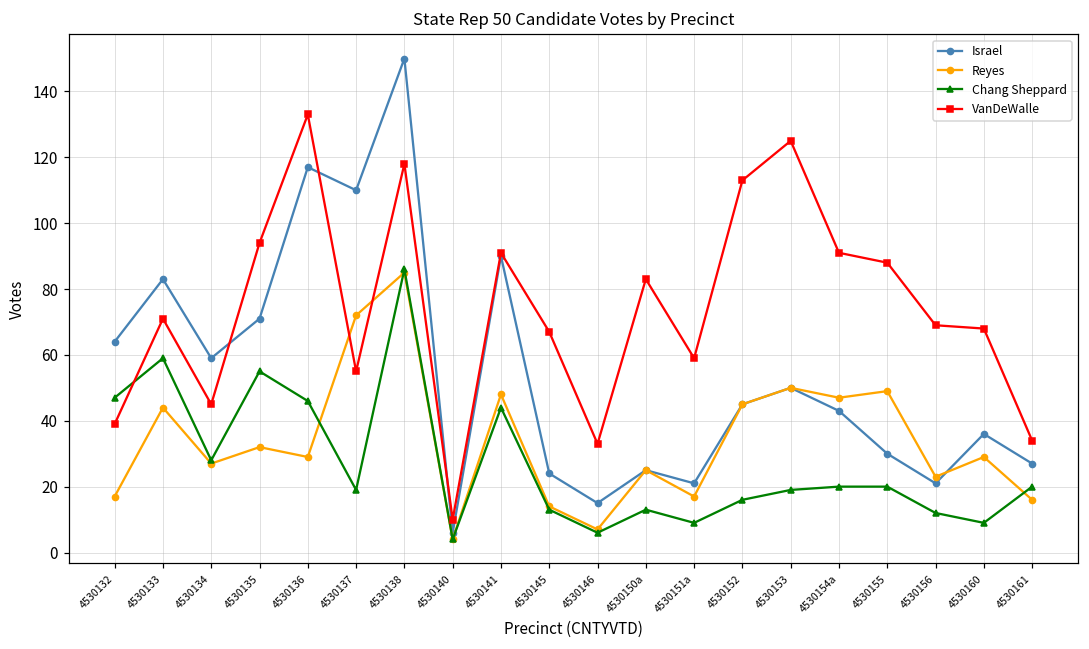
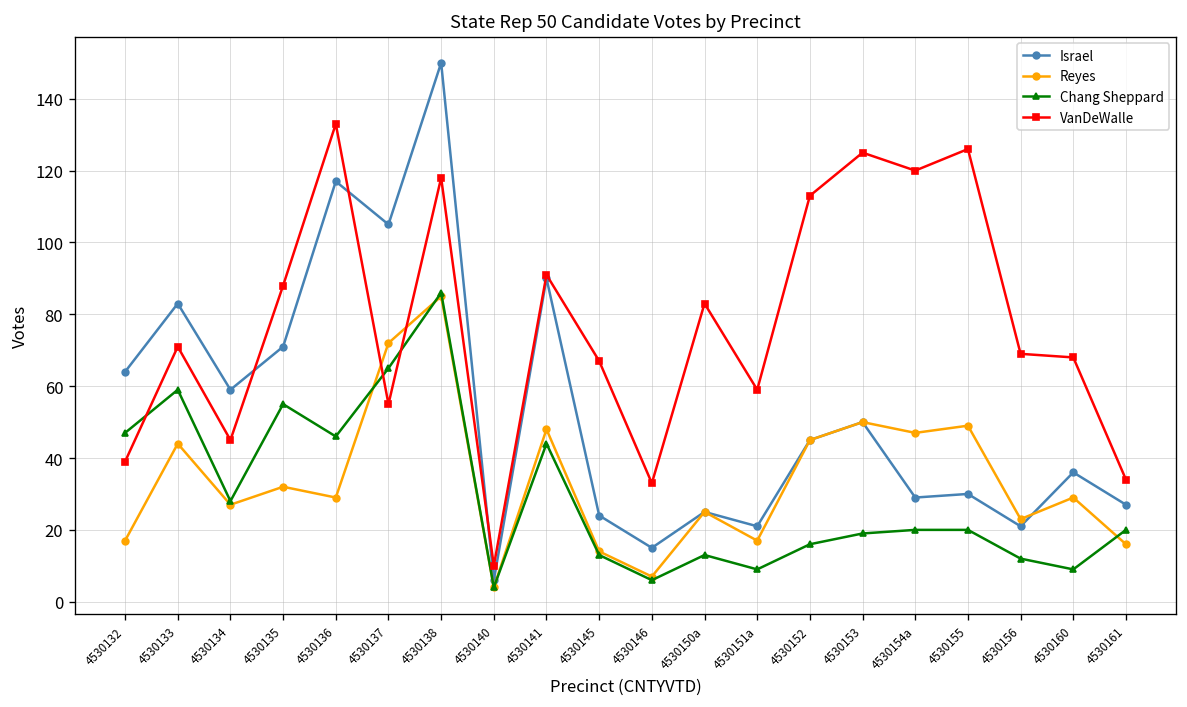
  {
    "Israel": {
      "4530132": 64,
      "4530133": 83,
      "4530134": 59,
      "4530135": 71,
      "4530136": 117,
-     "4530137": 110,
+     "4530137": 105,
      "4530138": 150,
      "4530140": 6,
      "4530141": 90,
      "4530145": 24,
      "4530146": 15,
      "4530151a": 21,
-     "4530154a": 43,
+     "4530154a": 29,
      "4530155": 30,
      "4530156": 21,
      "4530160": 36,
      "4530161": 27
    },
    "Reyes": {
      "4530132": 17,
      "4530133": 44,
      "4530134": 27,
      "4530135": 32,
      "4530136": 29,
      "4530137": 72,
      "4530138": 85,
      "4530141": 48,
      "4530145": 14,
      "4530146": 7,
      "4530151a": 17,
      "4530154a": 47,
      "4530155": 49,
      "4530156": 23,
      "4530160": 29,
      "4530161": 16
    },
    "Chang Sheppard": {
      "4530132": 47,
      "4530133": 59,
      "4530134": 28,
      "4530135": 55,
      "4530136": 46,
-     "4530137": 19,
+     "4530137": 65,
      "4530138": 86,
      "4530141": 44,
      "4530145": 13,
      "4530146": 6,
      "4530150a": 13,
      "4530151a": 9,
      "4530152": 16,
      "4530153": 19,
      "4530154a": 20,
      "4530155": 20,
      "4530156": 12,
      "4530160": 9,
      "4530161": 20
    },
    "VanDeWalle": {
      "4530132": 39,
      "4530133": 71,
      "4530134": 45,
-     "4530135": 94,
+     "4530135": 88,
      "4530136": 133,
      "4530137": 55,
      "4530138": 118,
      "4530140": 10,
      "4530141": 91,
      "4530145": 67,
      "4530146": 33,
      "4530150a": 83,
      "4530151a": 59,
      "4530152": 113,
      "4530153": 125,
-     "4530154a": 91,
-     "4530155": 88,
+     "4530154a": 120,
+     "4530155": 126,
      "4530156": 69,
      "4530160": 68,
      "4530161": 34
    }
  }
